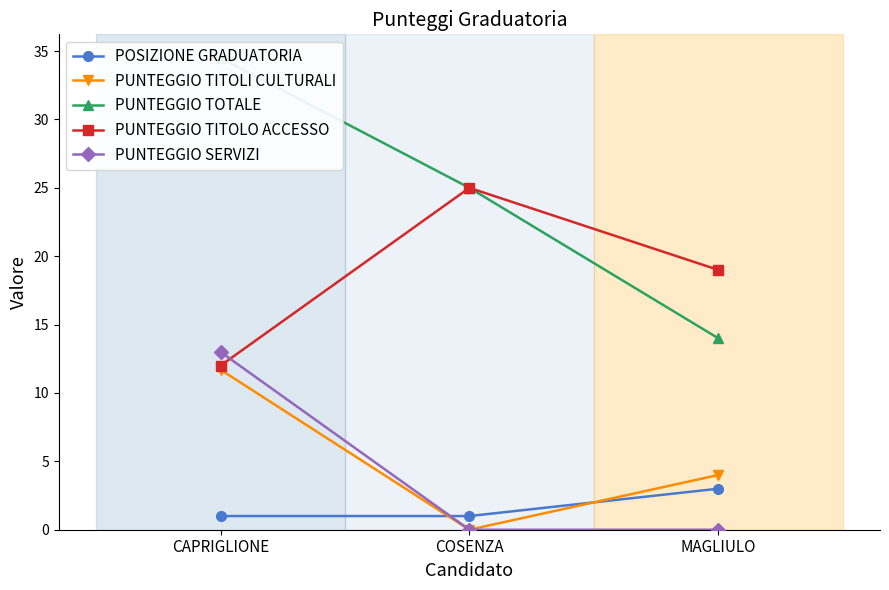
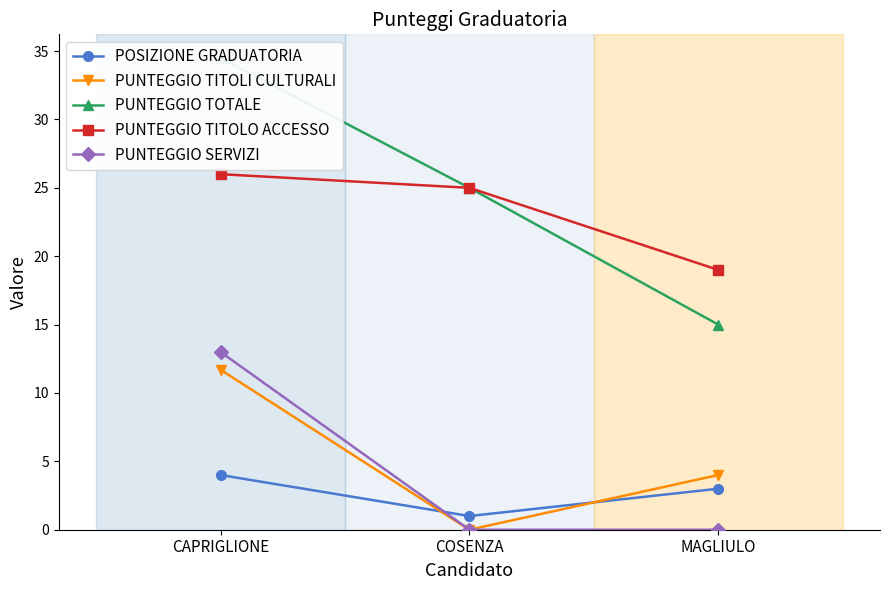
  {
    "POSIZIONE GRADUATORIA": {
-     "CAPRIGLIONE": 1,
+     "CAPRIGLIONE": 4,
      "COSENZA": 1,
      "MAGLIULO": 3
    },
    "PUNTEGGIO TITOLI CULTURALI": {
      "CAPRIGLIONE": 11.7,
      "MAGLIULO": 4
    },
    "PUNTEGGIO TOTALE": {
-     "MAGLIULO": 14
+     "MAGLIULO": 15
    },
    "PUNTEGGIO TITOLO ACCESSO": {
-     "CAPRIGLIONE": 12,
+     "CAPRIGLIONE": 26,
      "MAGLIULO": 19
    },
    "PUNTEGGIO SERVIZI": {
      "CAPRIGLIONE": 13,
      "MAGLIULO": 0
    }
  }
